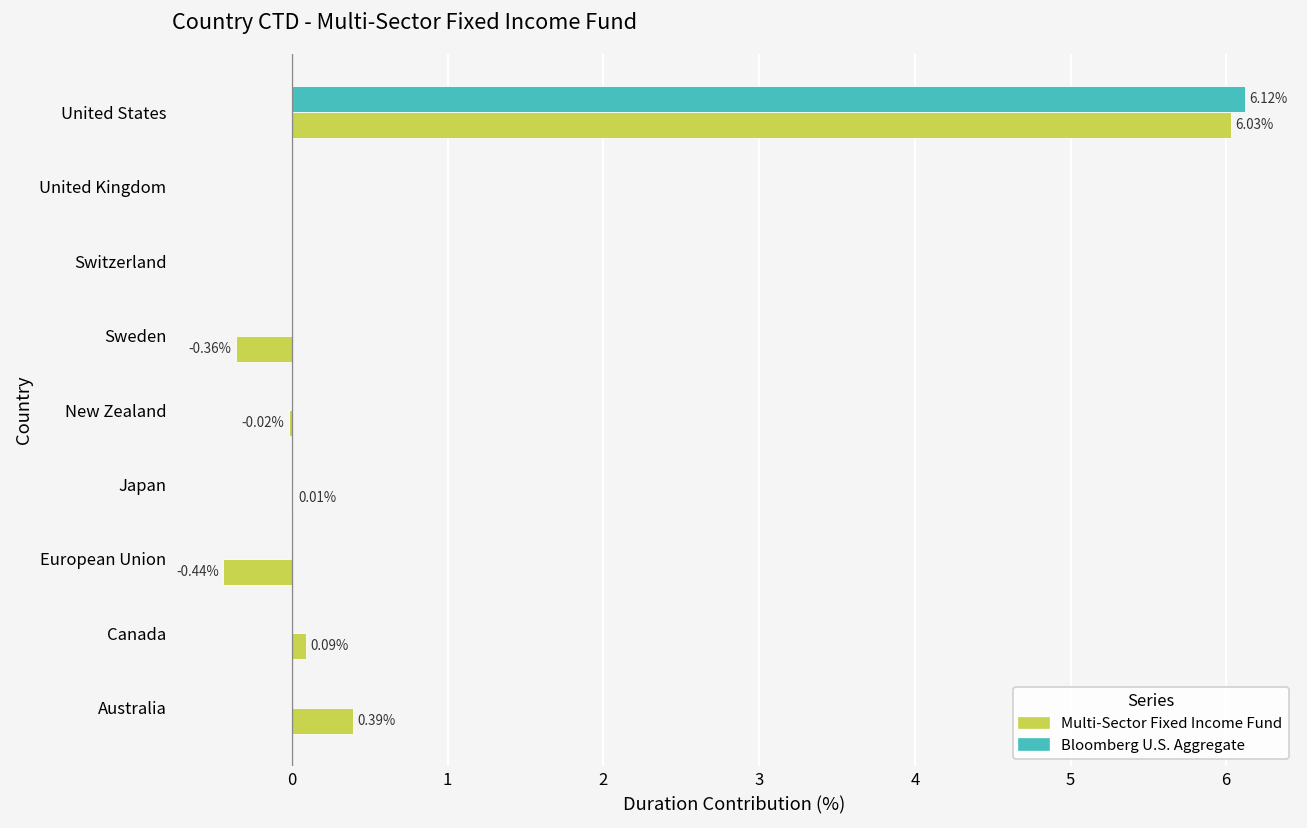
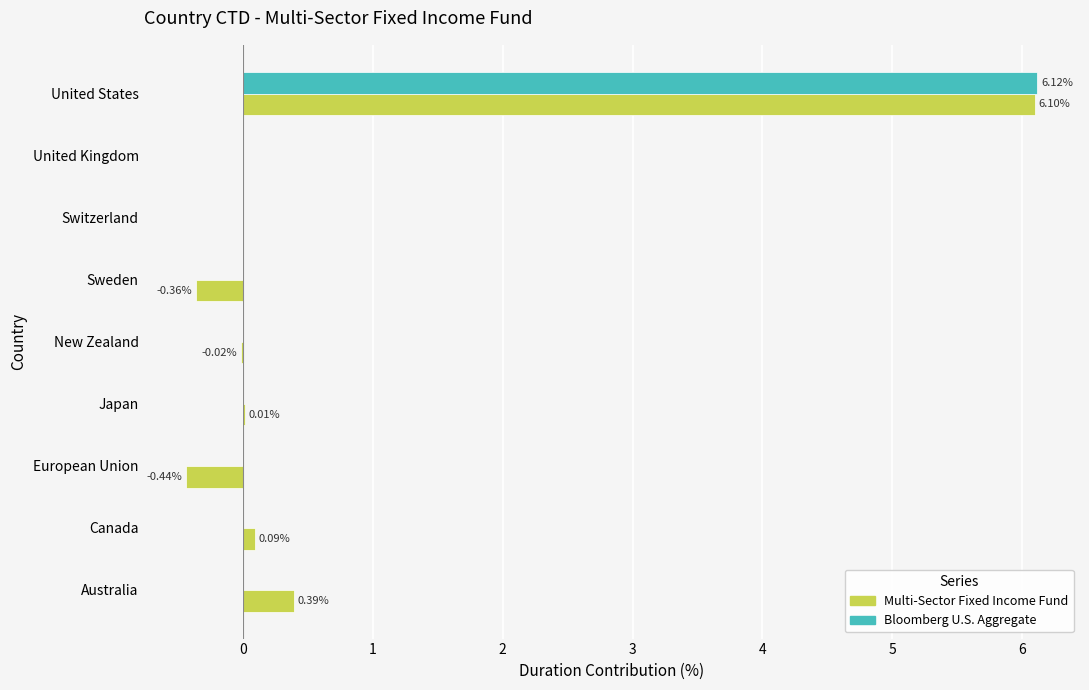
  {
    "Multi-Sector Fixed Income Fund": {
-     "United States": "6.03%",
+     "United States": "6.10%",
      "Sweden": "-0.36%",
      "New Zealand": "-0.02%",
      "Japan": "0.01%",
      "European Union": "-0.44%",
      "Canada": "0.09%",
      "Australia": "0.39%"
    },
    "Bloomberg U.S. Aggregate": {
      "United States": "6.12%"
    }
  }
